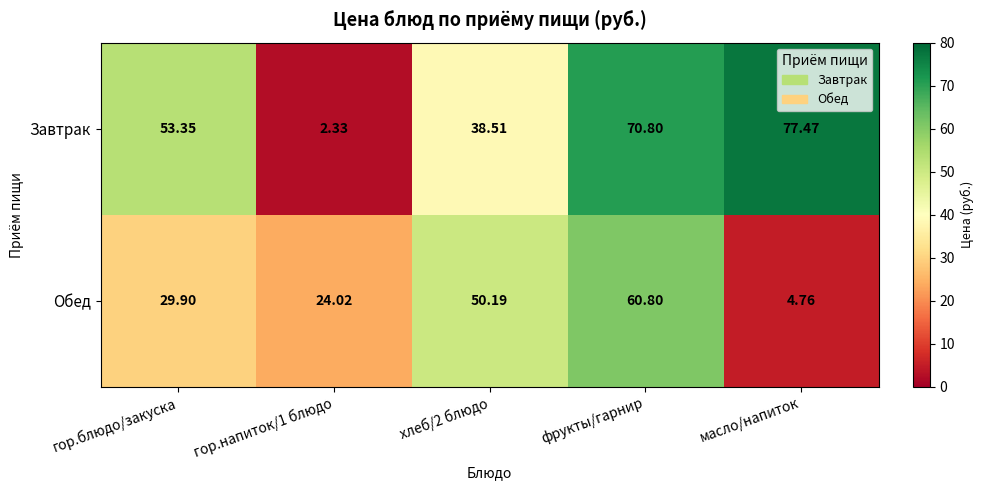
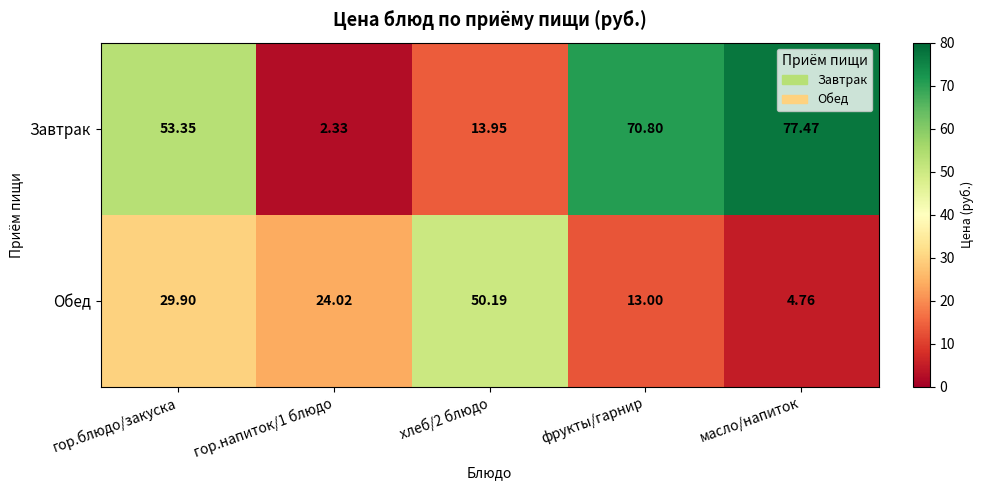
  {
    "Завтрак": {
      "гор.блюдо/закуска": 53.35,
      "гор.напиток/1 блюдо": 2.33,
-     "хлеб/2 блюдо": 38.51,
+     "хлеб/2 блюдо": 13.95,
      "фрукты/гарнир": 70.80,
      "масло/напиток": 77.47
    },
    "Обед": {
      "гор.блюдо/закуска": 29.90,
      "гор.напиток/1 блюдо": 24.02,
      "хлеб/2 блюдо": 50.19,
-     "фрукты/гарнир": 60.80,
+     "фрукты/гарнир": 13.00,
      "масло/напиток": 4.76
    }
  }
